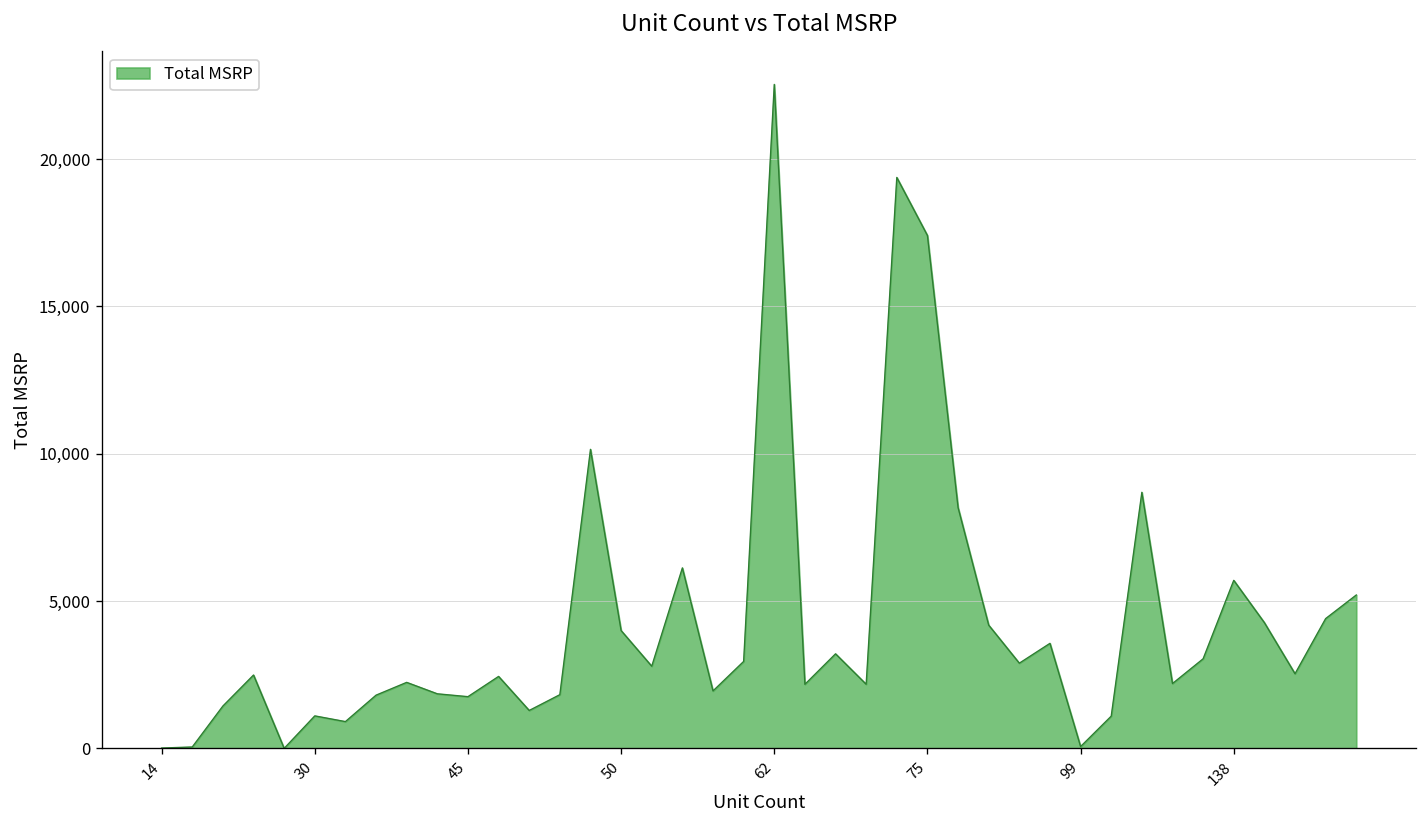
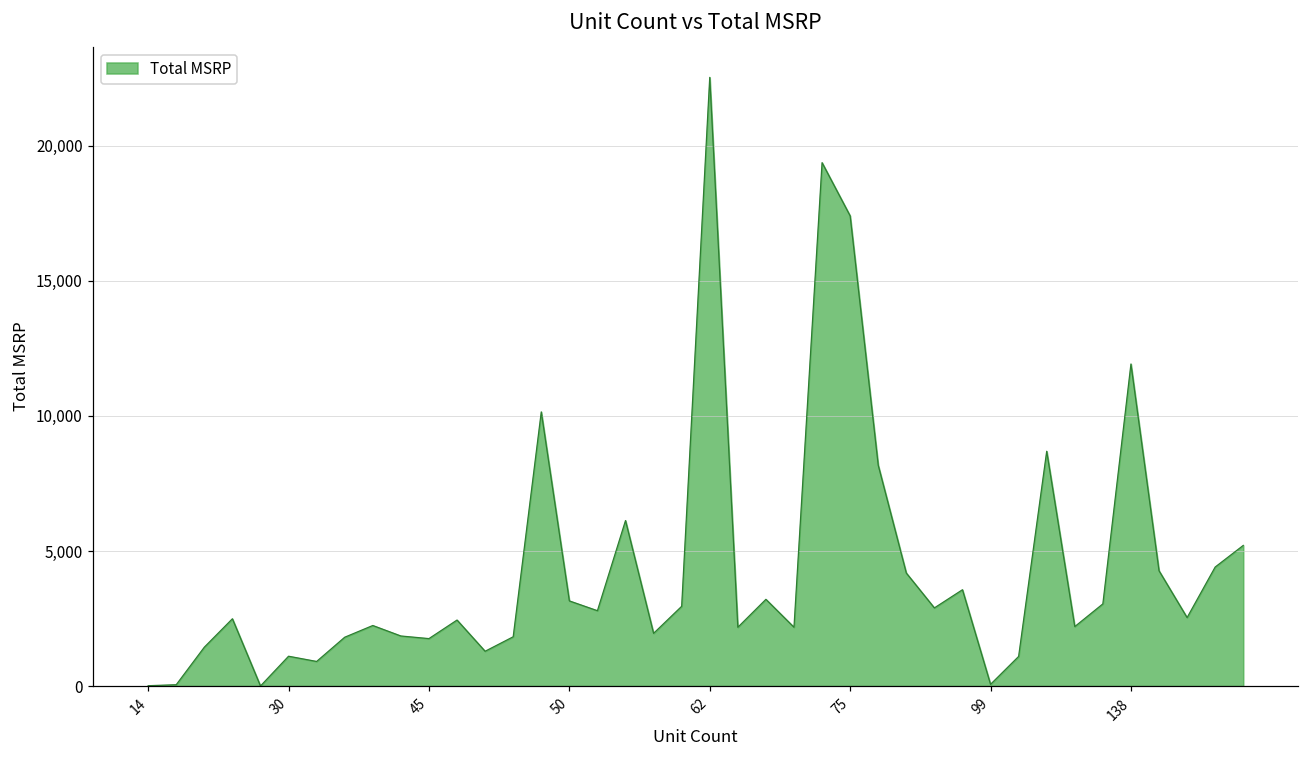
  {
    "30": "1,100",
    "45": "1,800",
-   "50": "4,000",
+   "50": "3,200",
    "62": "22,500",
    "75": "17,400",
    "99": "100",
-   "138": "5,700"
+   "138": "11,900"
  }
